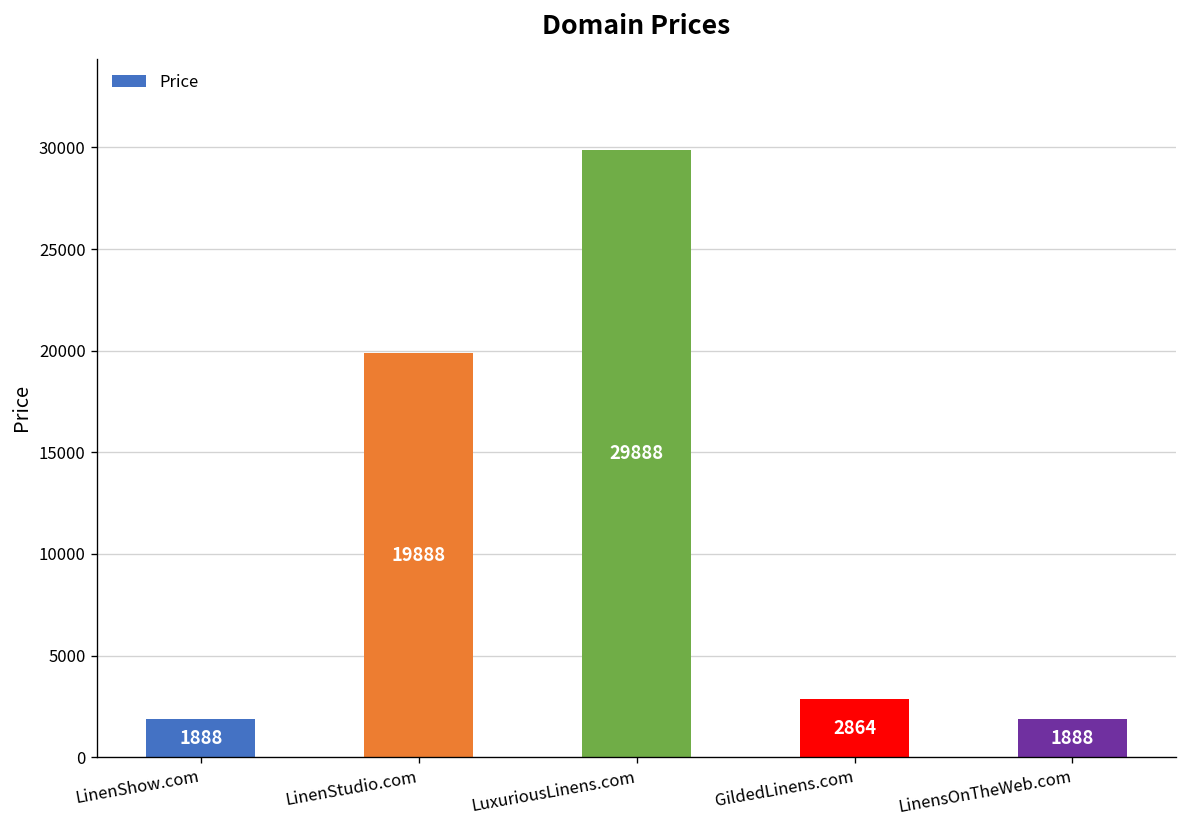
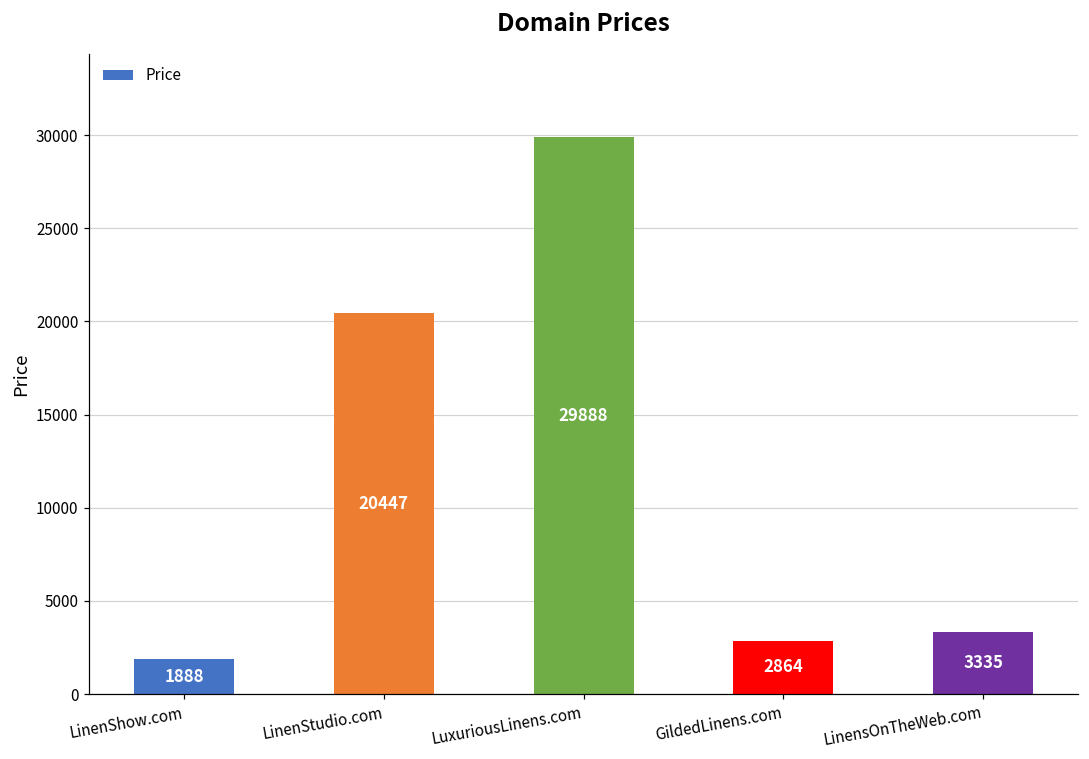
  {
    "LinenShow.com": 1888,
-   "LinenStudio.com": 19888,
+   "LinenStudio.com": 20447,
    "LuxuriousLinens.com": 29888,
    "GildedLinens.com": 2864,
-   "LinensOnTheWeb.com": 1888
+   "LinensOnTheWeb.com": 3335
  }
